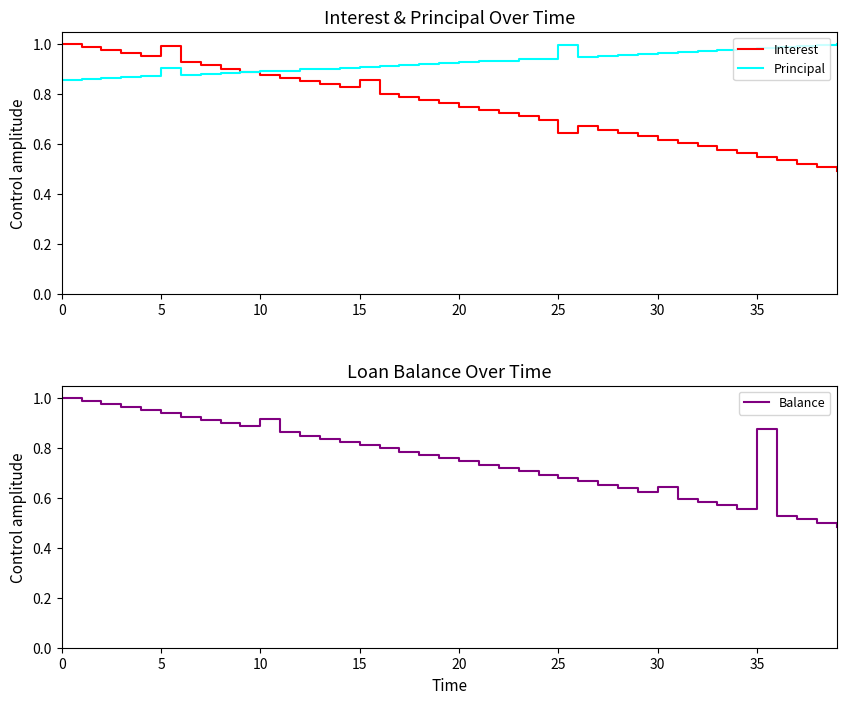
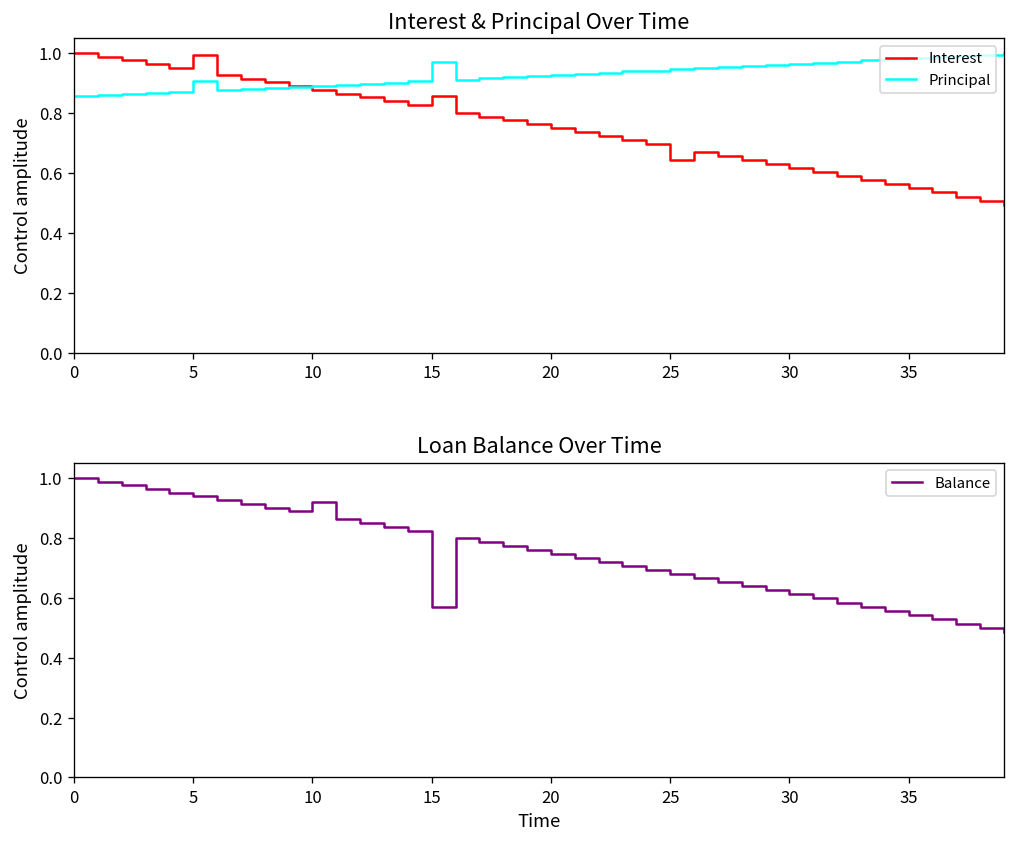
  {
    "Interest & Principal Over Time": {
      "Interest": {
        "0": 1.00,
        "5": 0.99,
        "10": 0.88,
        "15": 0.86,
        "20": 0.75,
        "25": 0.64,
        "30": 0.62,
        "35": 0.55
      },
      "Principal": {
        "0": 0.86,
        "5": 0.91,
        "10": 0.89,
-       "15": 0.91,
+       "15": 0.97,
        "20": 0.93,
-       "25": 1.00,
+       "25": 0.95,
        "30": 0.96
      }
    },
    "Loan Balance Over Time": {
      "0": 1.00,
      "5": 0.94,
      "10": 0.92,
-     "15": 0.81,
+     "15": 0.57,
      "20": 0.75,
      "25": 0.68,
-     "30": 0.64,
-     "35": 0.87
+     "30": 0.61,
+     "35": 0.54
    }
  }
